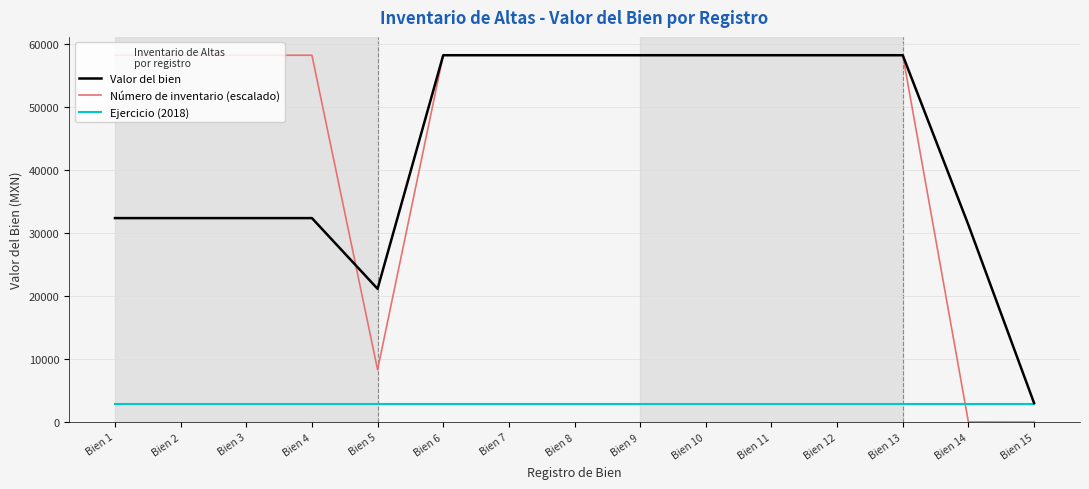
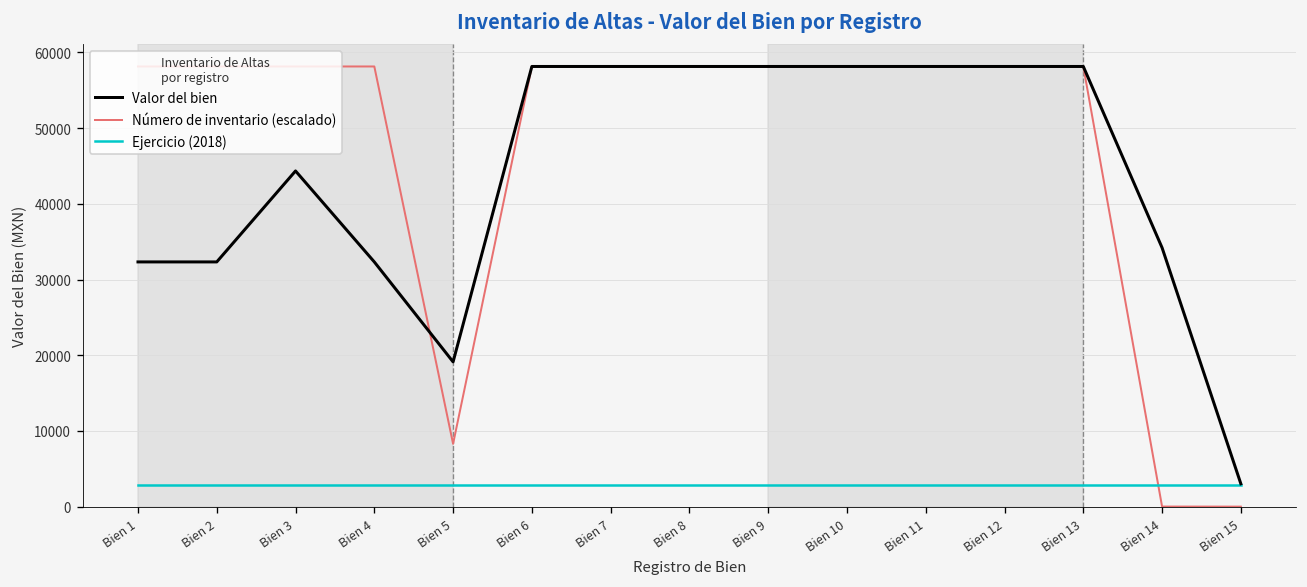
  {
    "Valor del bien": {
      "Bien 1": 32000,
      "Bien 2": 32000,
-     "Bien 3": 32000,
+     "Bien 3": 44000,
      "Bien 4": 32000,
-     "Bien 5": 21000,
-     "Bien 14": 31000
+     "Bien 5": 19000,
+     "Bien 14": 34000
    },
    "Número de inventario (escalado)": {
      "Bien 4": 58000,
      "Bien 5": 8000,
      "Bien 14": 0,
      "Bien 15": 0
    },
    "Ejercicio (2018)": {
      "Bien 1": 3000,
      "Bien 2": 3000,
      "Bien 3": 3000,
      "Bien 4": 3000,
      "Bien 5": 3000,
      "Bien 6": 3000,
      "Bien 7": 3000,
      "Bien 8": 3000,
      "Bien 9": 3000,
      "Bien 10": 3000,
      "Bien 11": 3000,
      "Bien 12": 3000,
      "Bien 13": 3000,
      "Bien 14": 3000
    }
  }
